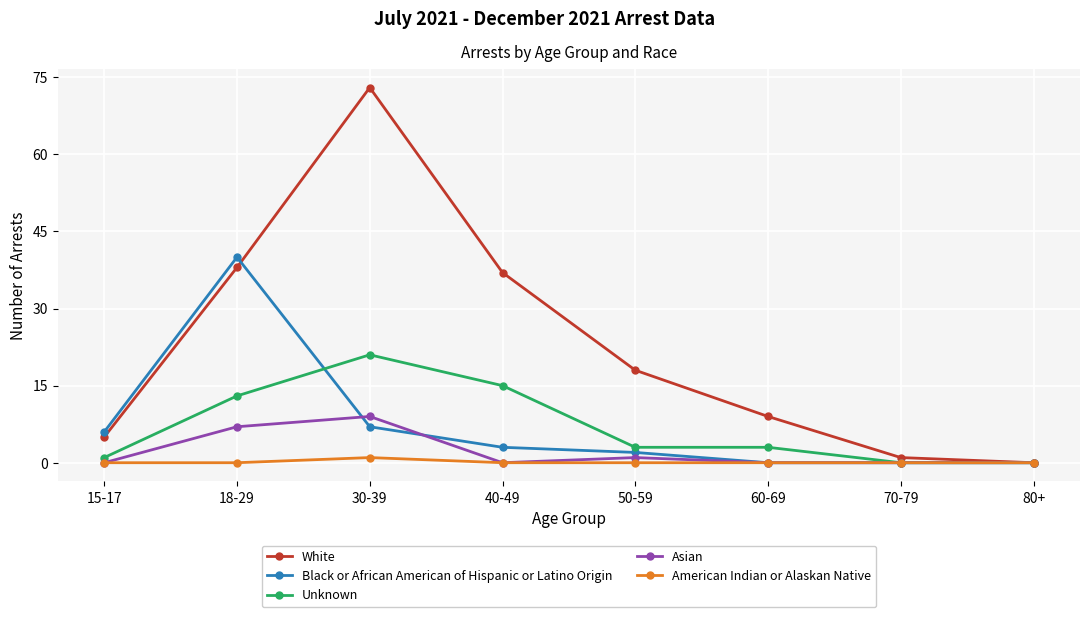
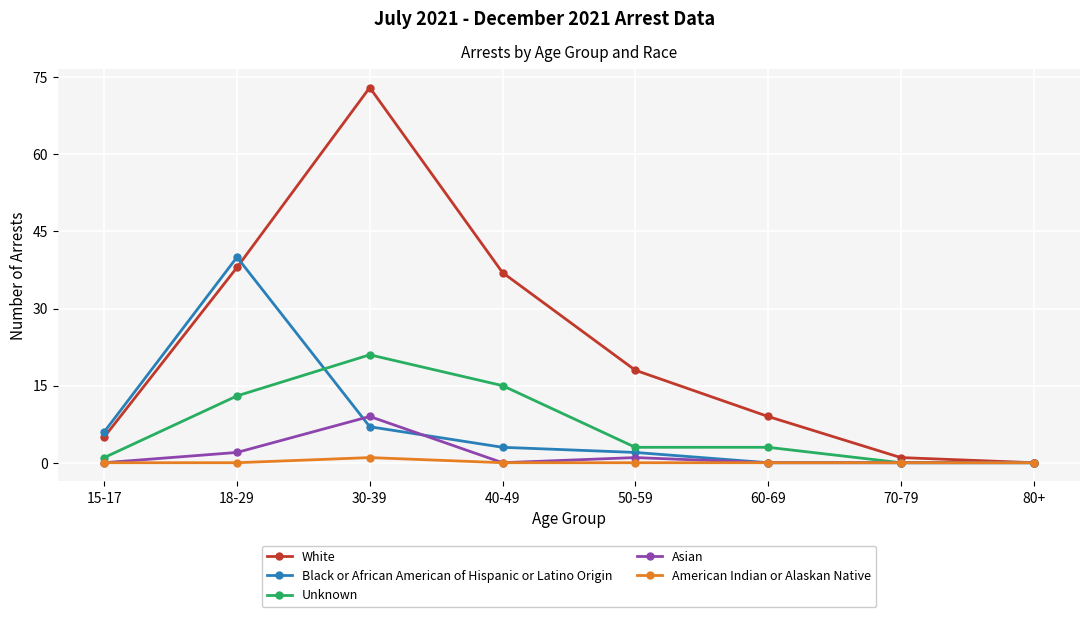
  {
    "White": {
      "15-17": 5,
      "18-29": 38,
      "30-39": 73,
      "40-49": 37,
      "50-59": 18,
      "60-69": 9,
      "70-79": 1
    },
    "Black or African American of Hispanic or Latino Origin": {
      "15-17": 6,
      "18-29": 40,
      "30-39": 7,
      "40-49": 3,
      "50-59": 2
    },
    "Unknown": {
      "15-17": 1,
      "18-29": 13,
      "30-39": 21,
      "40-49": 15,
      "50-59": 3,
      "60-69": 3
    },
    "Asian": {
-     "18-29": 7,
+     "18-29": 2,
      "30-39": 9,
      "50-59": 1
    },
    "American Indian or Alaskan Native": {
      "18-29": 0,
      "30-39": 1,
      "50-59": 0
    }
  }
